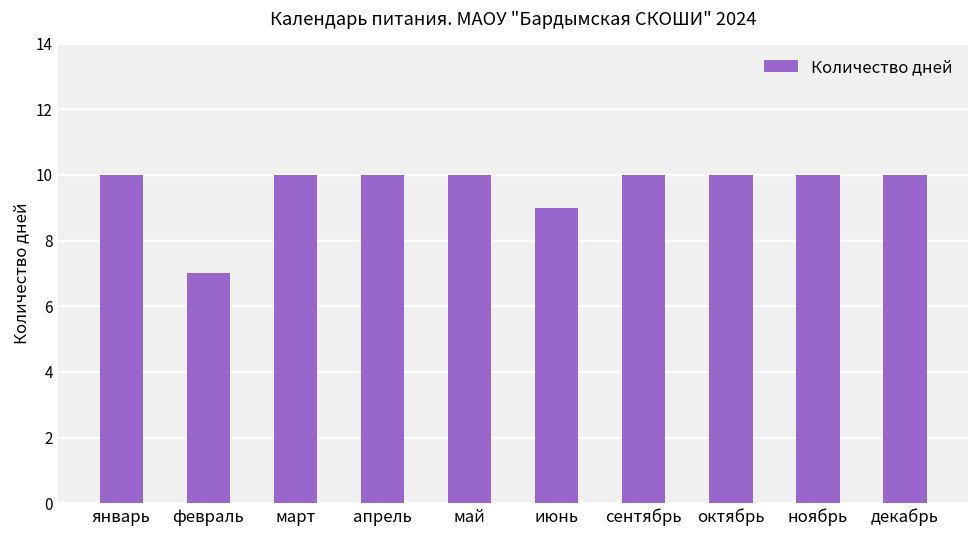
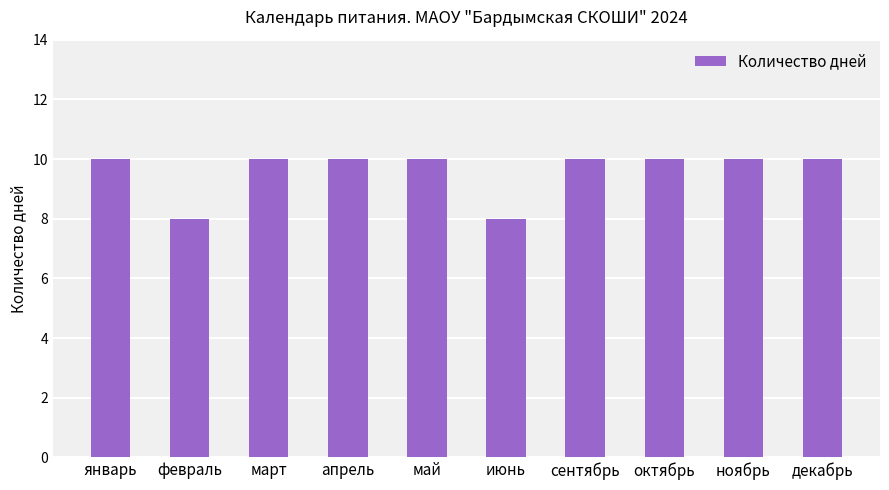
  {
    "январь": 10,
-   "февраль": 7,
+   "февраль": 8,
    "март": 10,
    "апрель": 10,
    "май": 10,
-   "июнь": 9,
+   "июнь": 8,
    "сентябрь": 10,
    "октябрь": 10,
    "ноябрь": 10,
    "декабрь": 10
  }
